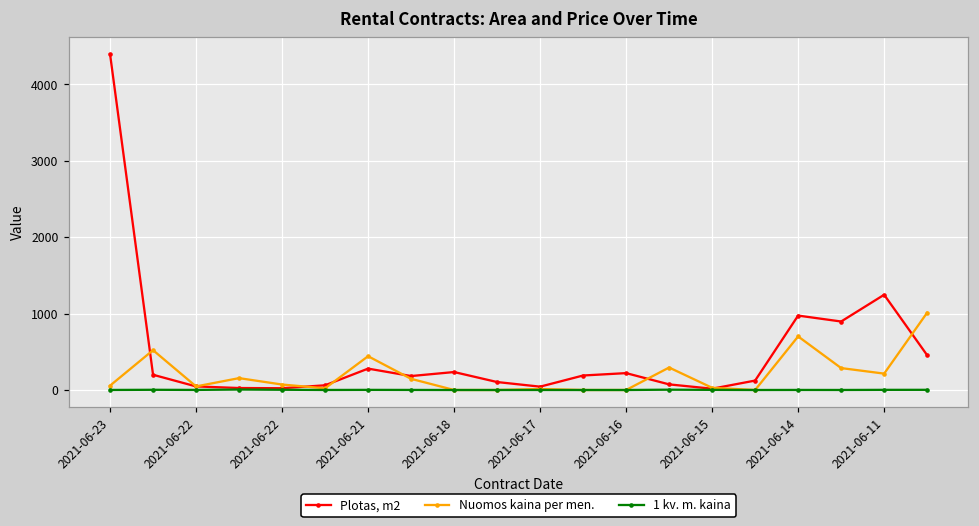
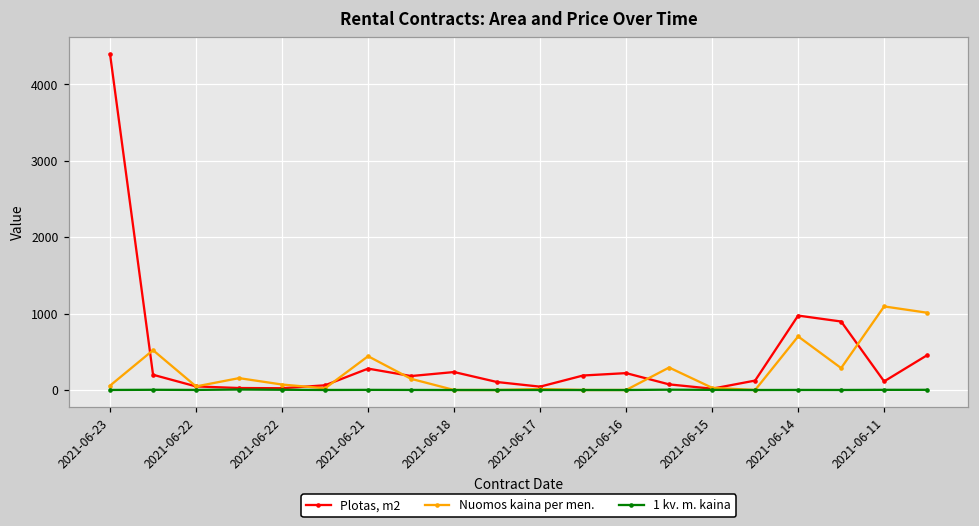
  {
    "Plotas, m2": {
      "2021-06-23": 4400,
-     "2021-06-11": 1200
+     "2021-06-11": 100
    },
    "Nuomos kaina per men.": {
      "2021-06-23": 100,
-     "2021-06-11": 200
+     "2021-06-11": 1100
    },
    "1 kv. m. kaina": {
      "2021-06-23": 0,
      "2021-06-11": 0
    }
  }
